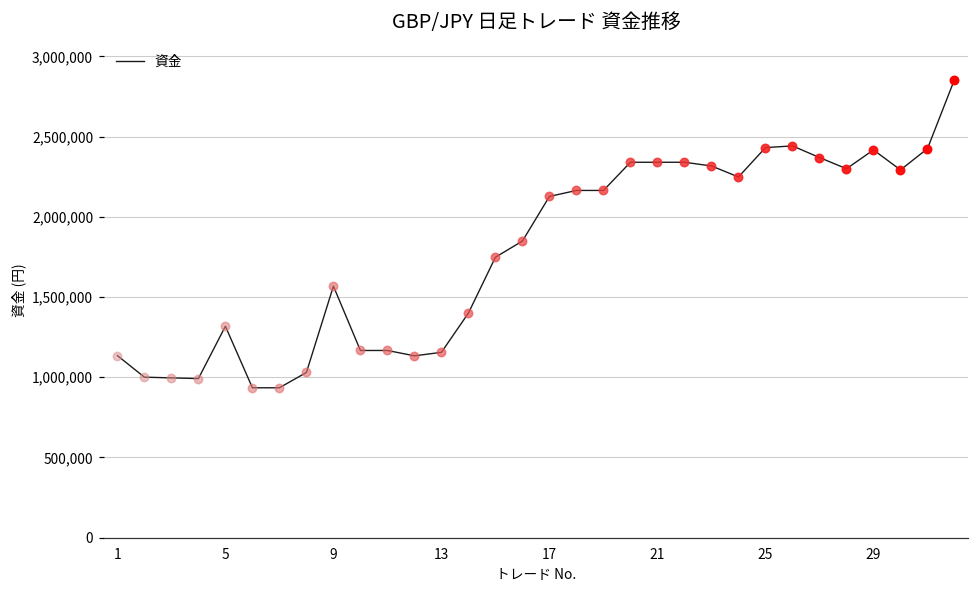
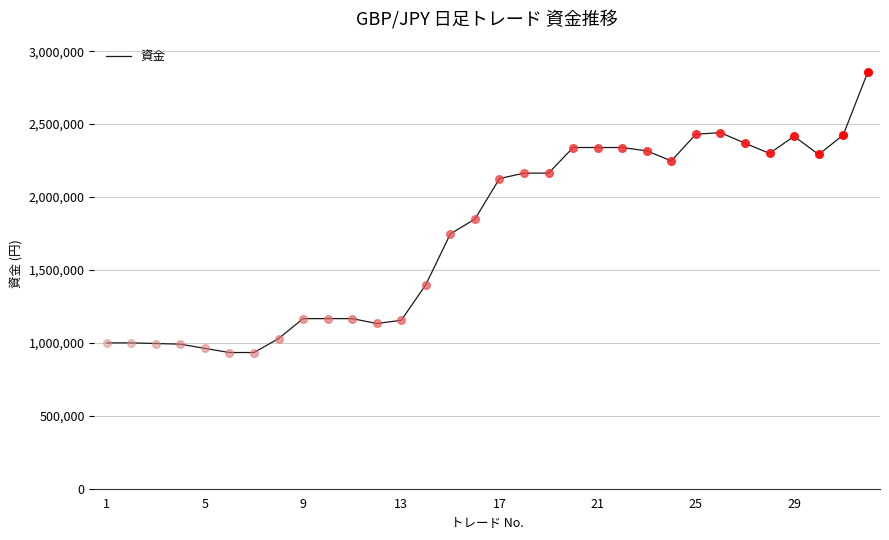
  {
    "資金": {
-     "1": "1,130,000",
-     "5": "1,320,000",
-     "9": "1,570,000"
+     "1": "1,000,000",
+     "5": "960,000",
+     "9": "1,170,000"
    }
  }
